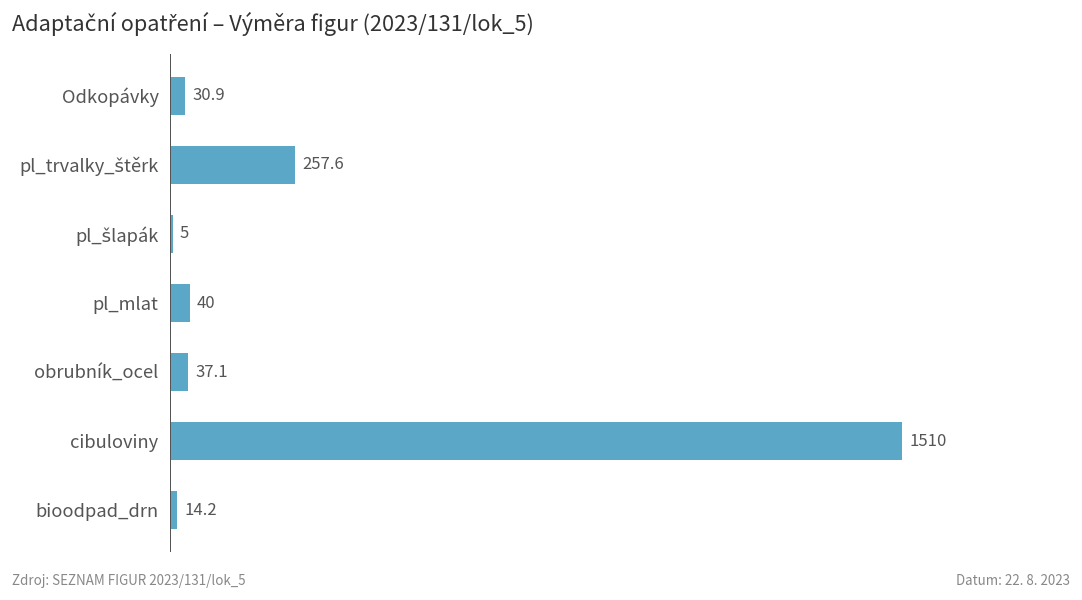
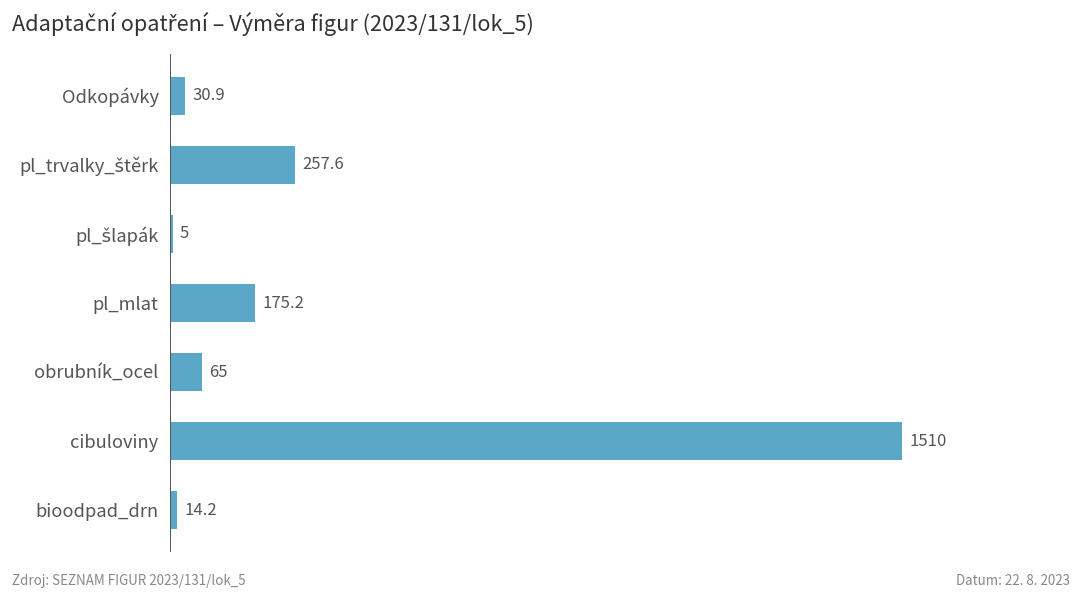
  {
    "Odkopávky": 30.9,
    "pl_trvalky_štěrk": 257.6,
    "pl_šlapák": 5,
-   "pl_mlat": 40,
-   "obrubník_ocel": 37.1,
+   "pl_mlat": 175.2,
+   "obrubník_ocel": 65,
    "cibuloviny": 1510,
    "bioodpad_drn": 14.2
  }
